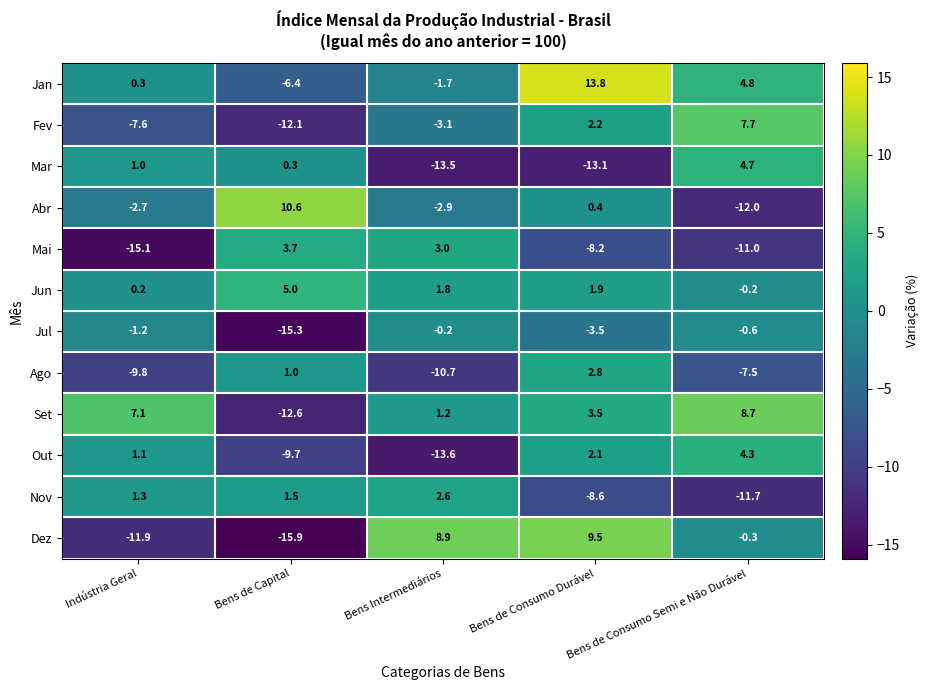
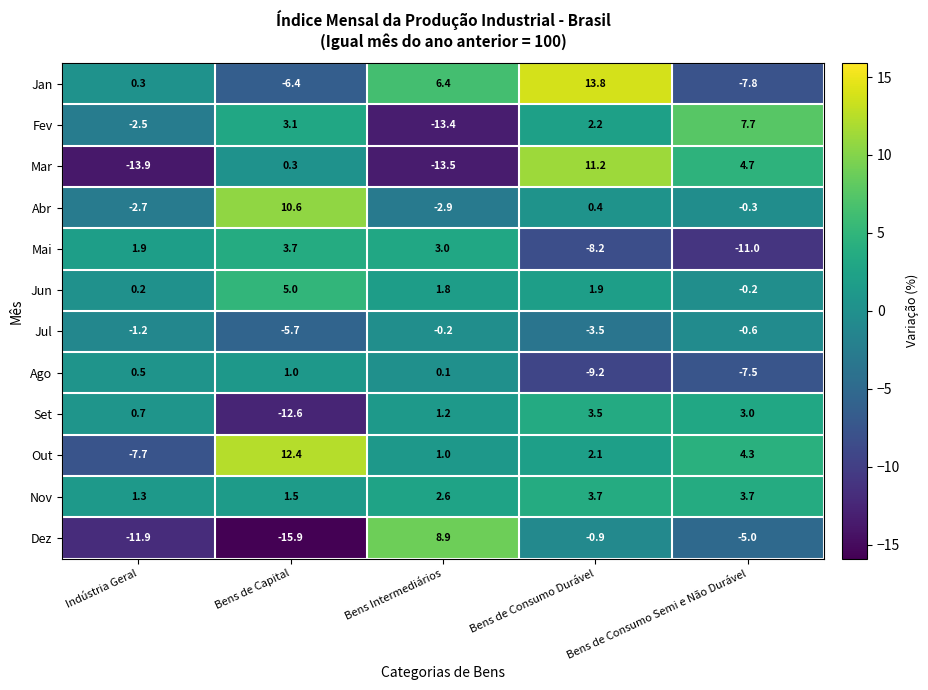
  {
    "Jan": {
      "Indústria Geral": 0.3,
      "Bens de Capital": -6.4,
-     "Bens Intermediários": -1.7,
+     "Bens Intermediários": 6.4,
      "Bens de Consumo Durável": 13.8,
-     "Bens de Consumo Semi e Não Durável": 4.8
+     "Bens de Consumo Semi e Não Durável": -7.8
    },
    "Fev": {
-     "Indústria Geral": -7.6,
-     "Bens de Capital": -12.1,
-     "Bens Intermediários": -3.1,
+     "Indústria Geral": -2.5,
+     "Bens de Capital": 3.1,
+     "Bens Intermediários": -13.4,
      "Bens de Consumo Durável": 2.2,
      "Bens de Consumo Semi e Não Durável": 7.7
    },
    "Mar": {
-     "Indústria Geral": 1.0,
+     "Indústria Geral": -13.9,
      "Bens de Capital": 0.3,
      "Bens Intermediários": -13.5,
-     "Bens de Consumo Durável": -13.1,
+     "Bens de Consumo Durável": 11.2,
      "Bens de Consumo Semi e Não Durável": 4.7
    },
    "Abr": {
      "Indústria Geral": -2.7,
      "Bens de Capital": 10.6,
      "Bens Intermediários": -2.9,
      "Bens de Consumo Durável": 0.4,
-     "Bens de Consumo Semi e Não Durável": -12.0
+     "Bens de Consumo Semi e Não Durável": -0.3
    },
    "Mai": {
-     "Indústria Geral": -15.1,
+     "Indústria Geral": 1.9,
      "Bens de Capital": 3.7,
      "Bens Intermediários": 3.0,
      "Bens de Consumo Durável": -8.2,
      "Bens de Consumo Semi e Não Durável": -11.0
    },
    "Jun": {
      "Indústria Geral": 0.2,
      "Bens de Capital": 5.0,
      "Bens Intermediários": 1.8,
      "Bens de Consumo Durável": 1.9,
      "Bens de Consumo Semi e Não Durável": -0.2
    },
    "Jul": {
      "Indústria Geral": -1.2,
-     "Bens de Capital": -15.3,
+     "Bens de Capital": -5.7,
      "Bens Intermediários": -0.2,
      "Bens de Consumo Durável": -3.5,
      "Bens de Consumo Semi e Não Durável": -0.6
    },
    "Ago": {
-     "Indústria Geral": -9.8,
+     "Indústria Geral": 0.5,
      "Bens de Capital": 1.0,
-     "Bens Intermediários": -10.7,
-     "Bens de Consumo Durável": 2.8,
+     "Bens Intermediários": 0.1,
+     "Bens de Consumo Durável": -9.2,
      "Bens de Consumo Semi e Não Durável": -7.5
    },
    "Set": {
-     "Indústria Geral": 7.1,
+     "Indústria Geral": 0.7,
      "Bens de Capital": -12.6,
      "Bens Intermediários": 1.2,
      "Bens de Consumo Durável": 3.5,
-     "Bens de Consumo Semi e Não Durável": 8.7
+     "Bens de Consumo Semi e Não Durável": 3.0
    },
    "Out": {
-     "Indústria Geral": 1.1,
-     "Bens de Capital": -9.7,
-     "Bens Intermediários": -13.6,
+     "Indústria Geral": -7.7,
+     "Bens de Capital": 12.4,
+     "Bens Intermediários": 1.0,
      "Bens de Consumo Durável": 2.1,
      "Bens de Consumo Semi e Não Durável": 4.3
    },
    "Nov": {
      "Indústria Geral": 1.3,
      "Bens de Capital": 1.5,
      "Bens Intermediários": 2.6,
-     "Bens de Consumo Durável": -8.6,
-     "Bens de Consumo Semi e Não Durável": -11.7
+     "Bens de Consumo Durável": 3.7,
+     "Bens de Consumo Semi e Não Durável": 3.7
    },
    "Dez": {
      "Indústria Geral": -11.9,
      "Bens de Capital": -15.9,
      "Bens Intermediários": 8.9,
-     "Bens de Consumo Durável": 9.5,
-     "Bens de Consumo Semi e Não Durável": -0.3
+     "Bens de Consumo Durável": -0.9,
+     "Bens de Consumo Semi e Não Durável": -5.0
    }
  }
